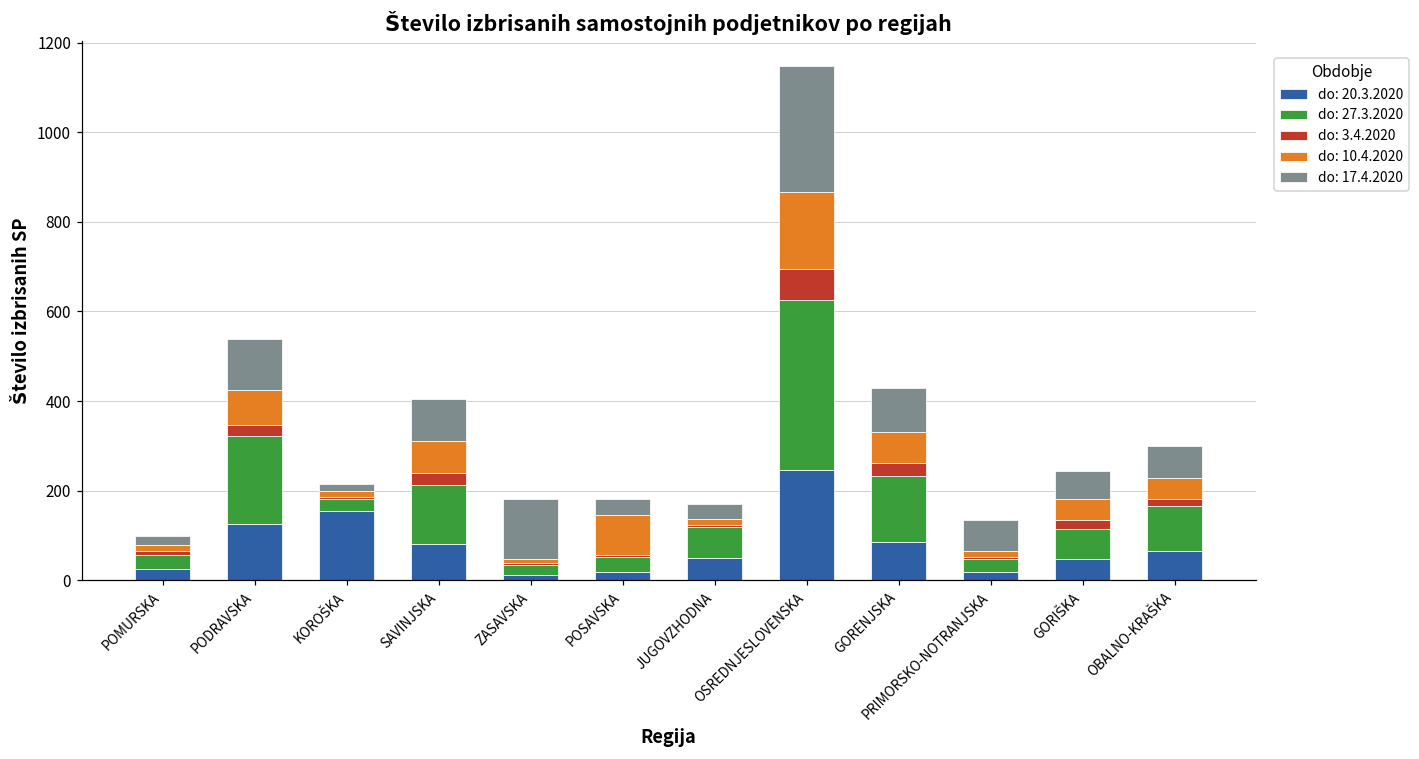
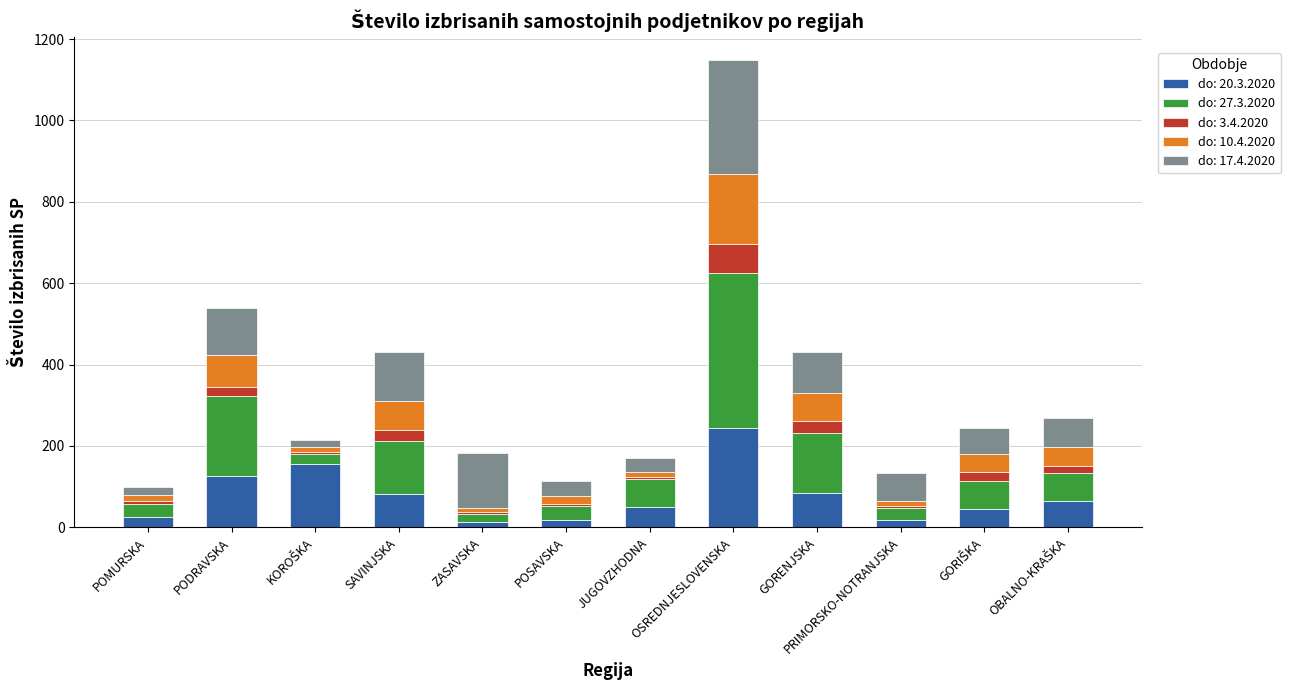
  {
    "do: 20.3.2020": {
      "POMURSKA": 30,
      "PODRAVSKA": 130,
      "KOROŠKA": 160,
      "SAVINJSKA": 80,
      "ZASAVSKA": 10,
      "POSAVSKA": 20,
      "JUGOVZHODNA": 50,
      "OSREDNJESLOVENSKA": 250,
      "GORENJSKA": 90,
      "PRIMORSKO-NOTRANJSKA": 20,
      "GORIŠKA": 50,
      "OBALNO-KRAŠKA": 60
    },
    "do: 27.3.2020": {
      "POMURSKA": 30,
      "PODRAVSKA": 200,
      "KOROŠKA": 30,
      "SAVINJSKA": 130,
      "ZASAVSKA": 20,
      "POSAVSKA": 30,
      "JUGOVZHODNA": 70,
      "OSREDNJESLOVENSKA": 380,
      "GORENJSKA": 150,
      "PRIMORSKO-NOTRANJSKA": 30,
      "GORIŠKA": 70,
-     "OBALNO-KRAŠKA": 100
+     "OBALNO-KRAŠKA": 70
    },
    "do: 3.4.2020": {
      "POMURSKA": 10,
      "PODRAVSKA": 20,
      "SAVINJSKA": 30,
      "OSREDNJESLOVENSKA": 70,
      "GORENJSKA": 30,
      "GORIŠKA": 20,
      "OBALNO-KRAŠKA": 20
    },
    "do: 10.4.2020": {
      "POMURSKA": 20,
      "PODRAVSKA": 80,
      "KOROŠKA": 10,
      "SAVINJSKA": 70,
      "ZASAVSKA": 10,
-     "POSAVSKA": 90,
+     "POSAVSKA": 20,
      "JUGOVZHODNA": 10,
      "OSREDNJESLOVENSKA": 170,
      "GORENJSKA": 70,
      "PRIMORSKO-NOTRANJSKA": 10,
      "GORIŠKA": 50,
      "OBALNO-KRAŠKA": 50
    },
    "do: 17.4.2020": {
      "POMURSKA": 20,
      "PODRAVSKA": 120,
      "KOROŠKA": 20,
-     "SAVINJSKA": 90,
+     "SAVINJSKA": 120,
      "ZASAVSKA": 140,
      "POSAVSKA": 40,
      "JUGOVZHODNA": 30,
      "OSREDNJESLOVENSKA": 280,
      "GORENJSKA": 100,
      "PRIMORSKO-NOTRANJSKA": 70,
      "GORIŠKA": 60,
      "OBALNO-KRAŠKA": 70
    }
  }
